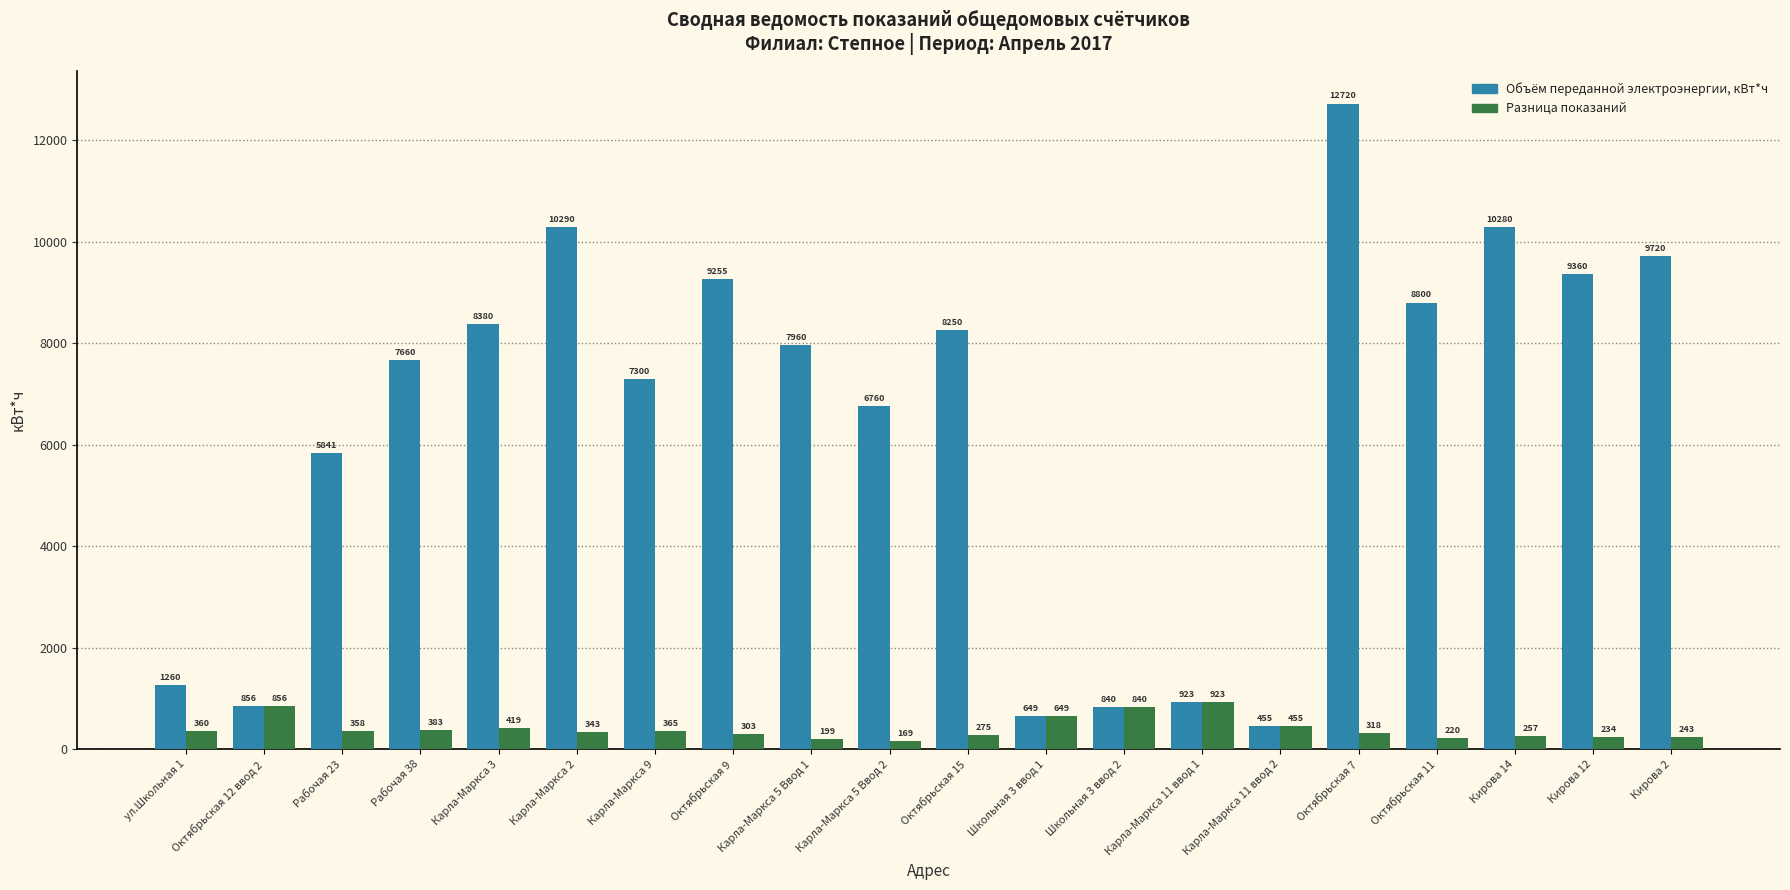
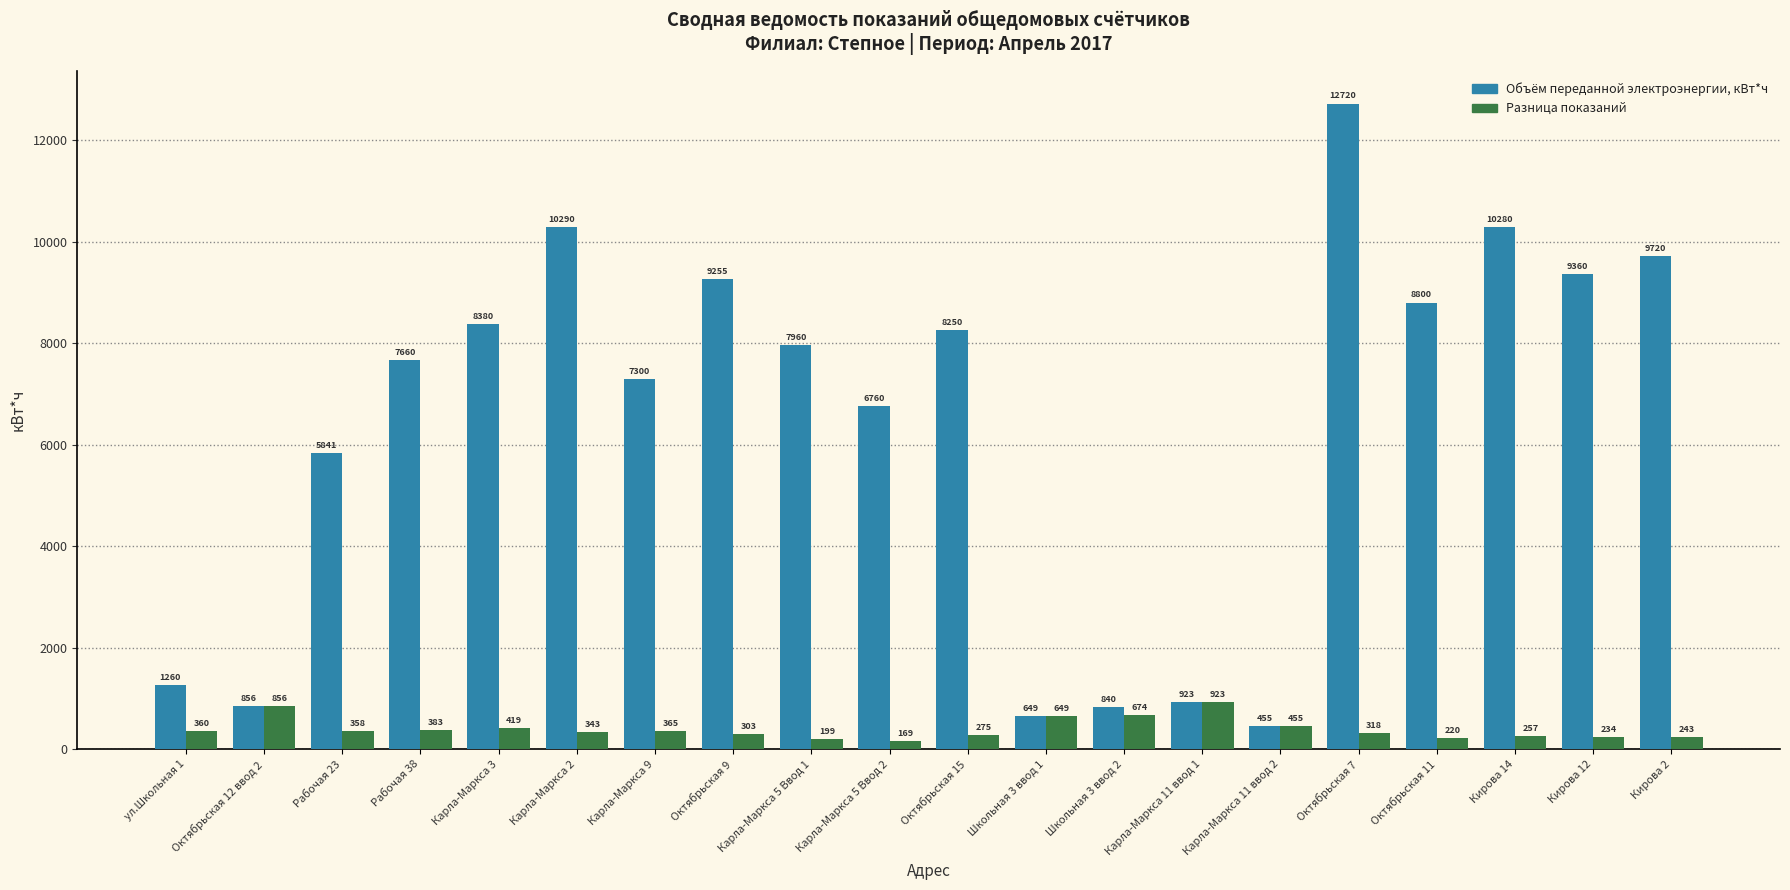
  {
    "Объём переданной электроэнергии, кВт*ч": {
      "ул.Школьная 1": 1260,
      "Октябрьская 12 ввод 2": 856,
      "Рабочая 23": 5841,
      "Рабочая 38": 7660,
      "Карла-Маркса 3": 8380,
      "Карла-Маркса 2": 10290,
      "Карла-Маркса 9": 7300,
      "Октябрьская 9": 9255,
      "Карла-Маркса 5 Ввод 1": 7960,
      "Карла-Маркса 5 Ввод 2": 6760,
      "Октябрьская 15": 8250,
      "Школьная 3 ввод 1": 649,
      "Школьная 3 ввод 2": 840,
      "Карла-Маркса 11 ввод 1": 923,
      "Карла-Маркса 11 ввод 2": 455,
      "Октябрьская 7": 12720,
      "Октябрьская 11": 8800,
      "Кирова 14": 10280,
      "Кирова 12": 9360,
      "Кирова 2": 9720
    },
    "Разница показаний": {
      "ул.Школьная 1": 360,
      "Октябрьская 12 ввод 2": 856,
      "Рабочая 23": 358,
      "Рабочая 38": 383,
      "Карла-Маркса 3": 419,
      "Карла-Маркса 2": 343,
      "Карла-Маркса 9": 365,
      "Октябрьская 9": 303,
      "Карла-Маркса 5 Ввод 1": 199,
      "Карла-Маркса 5 Ввод 2": 169,
      "Октябрьская 15": 275,
      "Школьная 3 ввод 1": 649,
-     "Школьная 3 ввод 2": 840,
+     "Школьная 3 ввод 2": 674,
      "Карла-Маркса 11 ввод 1": 923,
      "Карла-Маркса 11 ввод 2": 455,
      "Октябрьская 7": 318,
      "Октябрьская 11": 220,
      "Кирова 14": 257,
      "Кирова 12": 234,
      "Кирова 2": 243
    }
  }
